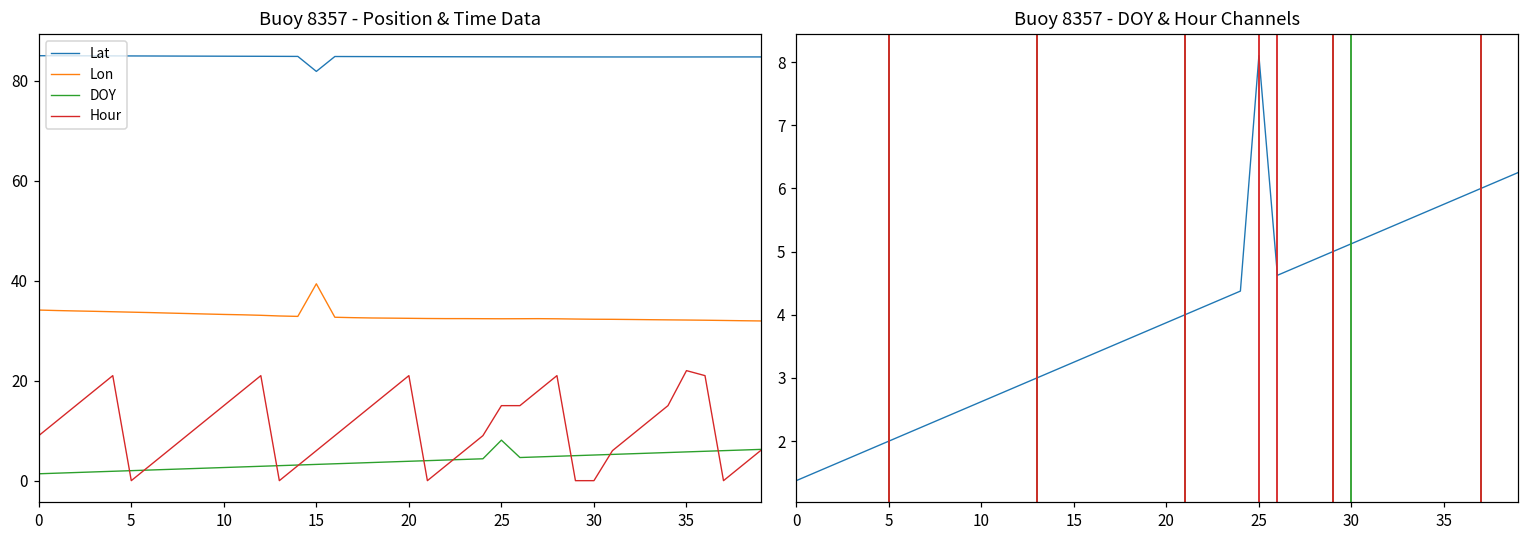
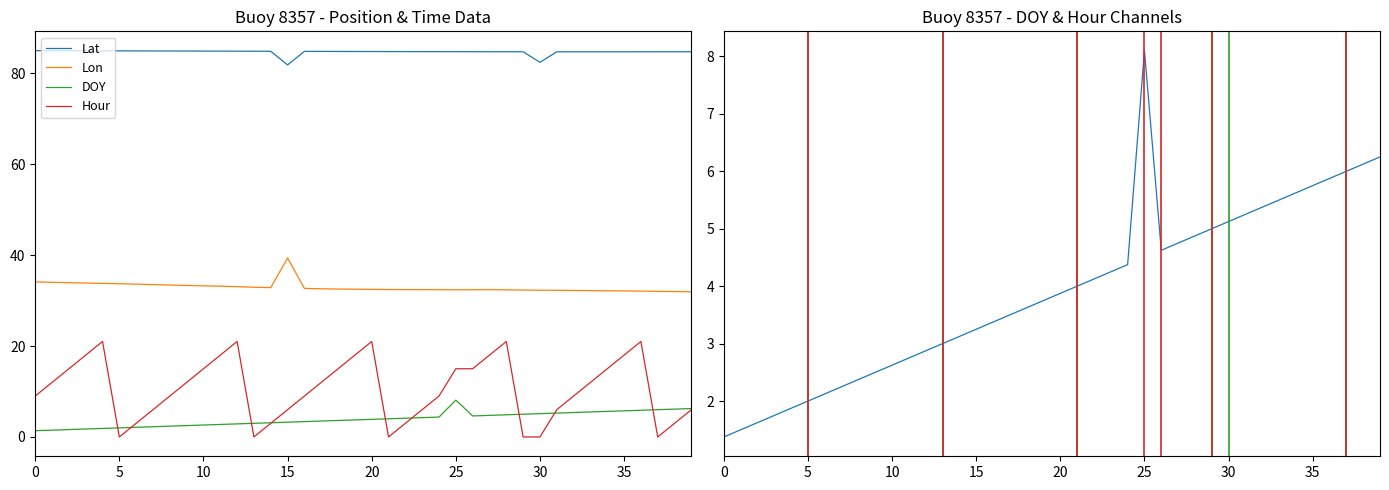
  {
    "Buoy 8357 - Position & Time Data": {
      "Lat": {
        "0": 85,
        "5": 85,
        "10": 85,
        "15": 82,
        "20": 85,
        "25": 85,
-       "30": 85,
+       "30": 82,
        "35": 85
      },
      "Lon": {
        "0": 34,
        "5": 34,
        "10": 33,
        "15": 39,
        "20": 32,
        "25": 32,
        "30": 32,
        "35": 32
      },
      "DOY": {
        "0": 1,
        "5": 2,
        "10": 3,
        "15": 3,
        "20": 4,
        "25": 8,
        "30": 5,
        "35": 6
      },
      "Hour": {
        "0": 9,
        "5": 0,
        "10": 15,
        "15": 6,
        "20": 21,
        "25": 15,
        "30": 0,
-       "35": 22
+       "35": 18
      }
    },
    "Buoy 8357 - DOY & Hour Channels": {
      "0": 1.4,
      "5": 2.0,
      "10": 2.6,
      "15": 3.3,
      "20": 3.9,
      "25": 8.1,
      "30": 5.1,
      "35": 5.8
    }
  }
